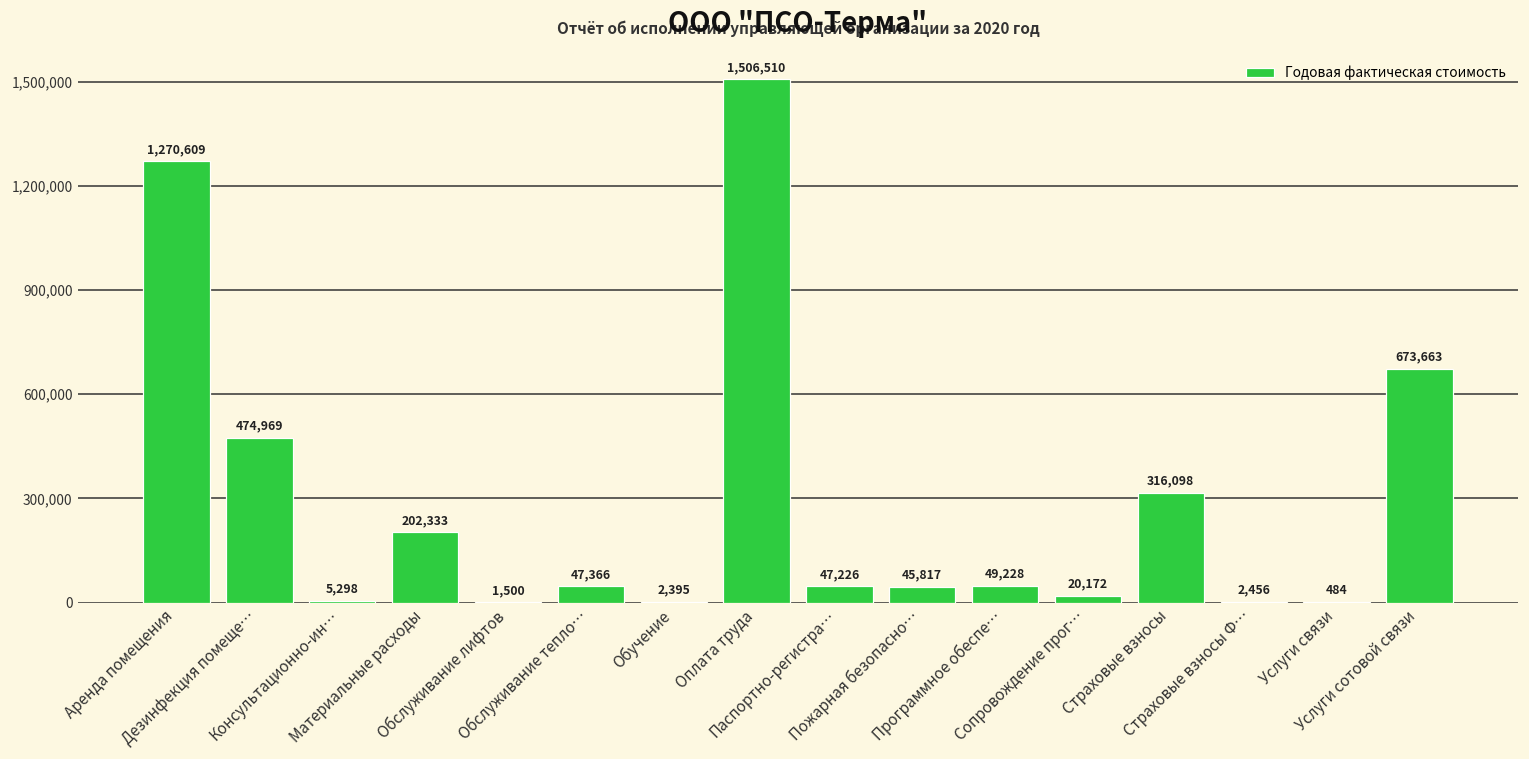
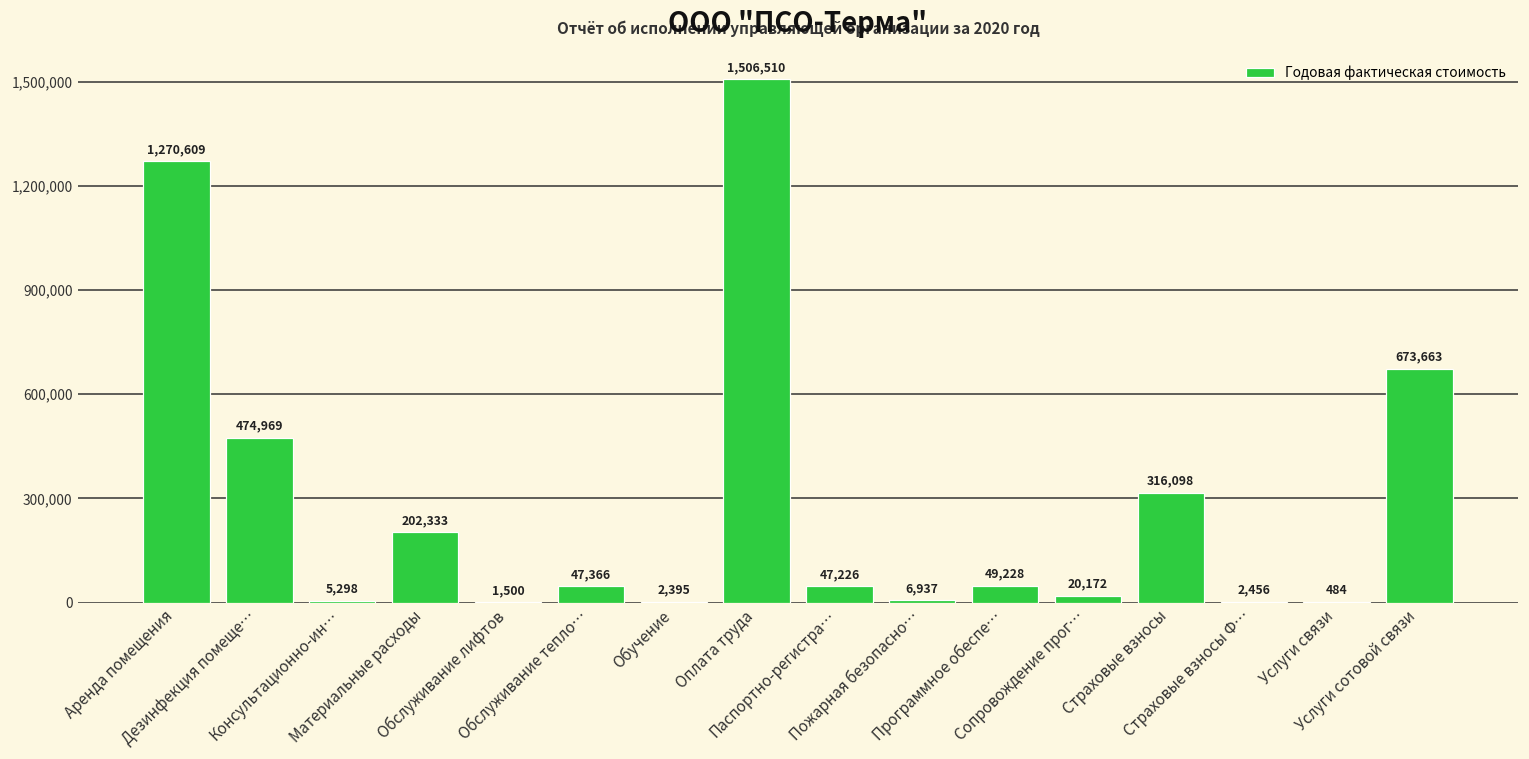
  {
    "Аренда помещения": "1,270,609",
    "Дезинфекция помеще…": "474,969",
    "Консультационно-ин…": "5,298",
    "Материальные расходы": "202,333",
    "Обслуживание лифтов": "1,500",
    "Обслуживание тепло…": "47,366",
    "Обучение": "2,395",
    "Оплата труда": "1,506,510",
    "Паспортно-регистра…": "47,226",
-   "Пожарная безопасно…": "45,817",
+   "Пожарная безопасно…": "6,937",
    "Программное обеспе…": "49,228",
    "Сопровождение прог…": "20,172",
    "Страховые взносы": "316,098",
    "Страховые взносы Ф…": "2,456",
    "Услуги связи": "484",
    "Услуги сотовой связи": "673,663"
  }
